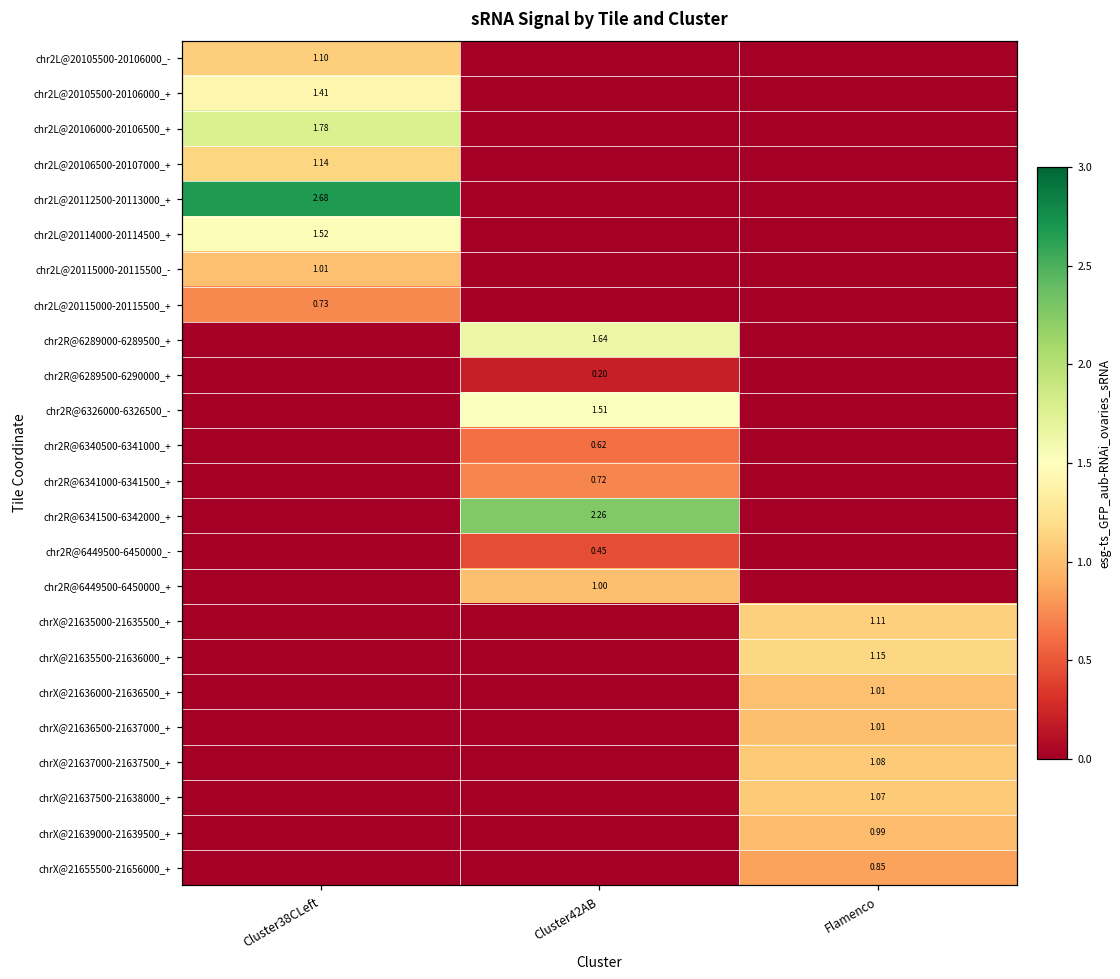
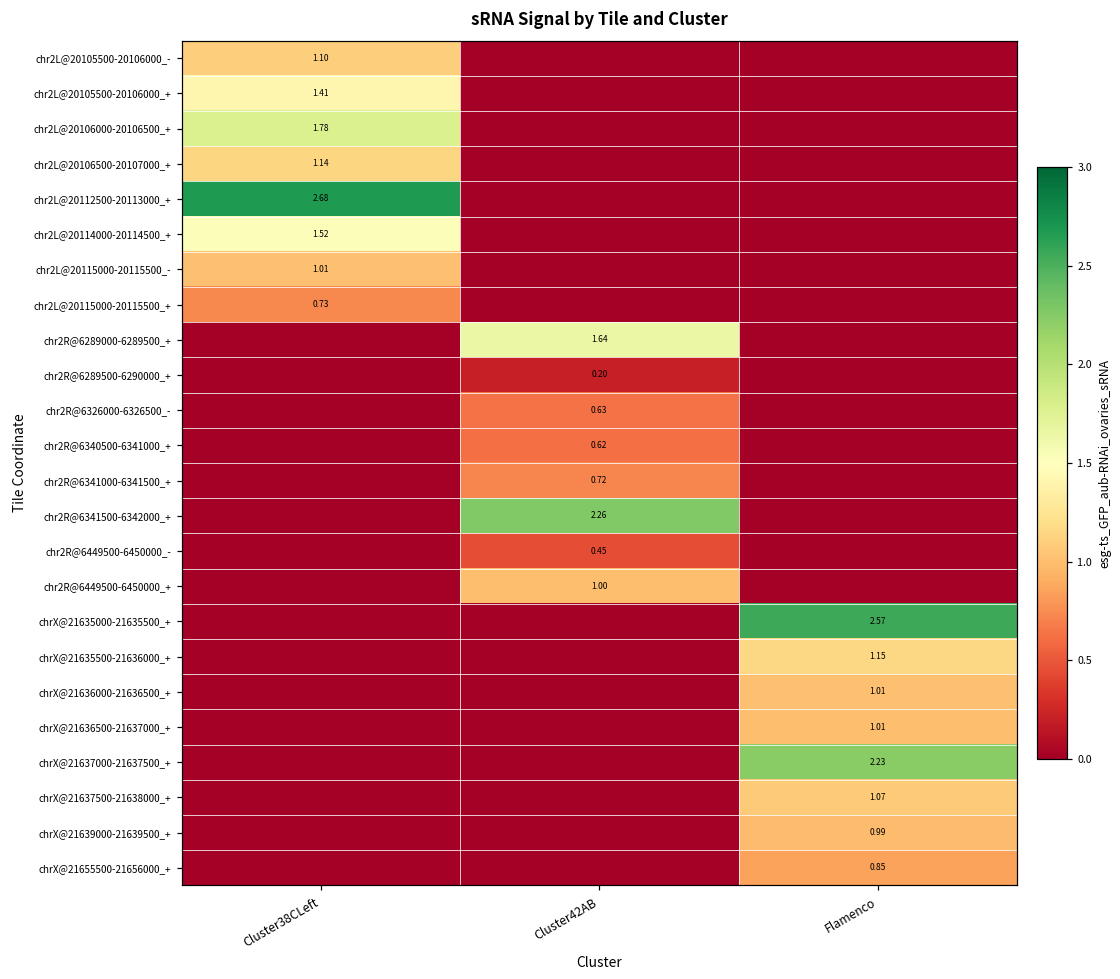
  {
    "chr2L@20105500-20106000_-": {
      "Cluster38CLeft": 1.10
    },
    "chr2L@20105500-20106000_+": {
      "Cluster38CLeft": 1.41
    },
    "chr2L@20106000-20106500_+": {
      "Cluster38CLeft": 1.78
    },
    "chr2L@20106500-20107000_+": {
      "Cluster38CLeft": 1.14
    },
    "chr2L@20112500-20113000_+": {
      "Cluster38CLeft": 2.68
    },
    "chr2L@20114000-20114500_+": {
      "Cluster38CLeft": 1.52
    },
    "chr2L@20115000-20115500_-": {
      "Cluster38CLeft": 1.01
    },
    "chr2L@20115000-20115500_+": {
      "Cluster38CLeft": 0.73
    },
    "chr2R@6289000-6289500_+": {
      "Cluster42AB": 1.64
    },
    "chr2R@6289500-6290000_+": {
      "Cluster42AB": 0.20
    },
    "chr2R@6326000-6326500_-": {
-     "Cluster42AB": 1.51
+     "Cluster42AB": 0.63
    },
    "chr2R@6340500-6341000_+": {
      "Cluster42AB": 0.62
    },
    "chr2R@6341000-6341500_+": {
      "Cluster42AB": 0.72
    },
    "chr2R@6341500-6342000_+": {
      "Cluster42AB": 2.26
    },
    "chr2R@6449500-6450000_-": {
      "Cluster42AB": 0.45
    },
    "chr2R@6449500-6450000_+": {
      "Cluster42AB": 1.00
    },
    "chrX@21635000-21635500_+": {
-     "Flamenco": 1.11
+     "Flamenco": 2.57
    },
    "chrX@21635500-21636000_+": {
      "Flamenco": 1.15
    },
    "chrX@21636000-21636500_+": {
      "Flamenco": 1.01
    },
    "chrX@21636500-21637000_+": {
      "Flamenco": 1.01
    },
    "chrX@21637000-21637500_+": {
-     "Flamenco": 1.08
+     "Flamenco": 2.23
    },
    "chrX@21637500-21638000_+": {
      "Flamenco": 1.07
    },
    "chrX@21639000-21639500_+": {
      "Flamenco": 0.99
    },
    "chrX@21655500-21656000_+": {
      "Flamenco": 0.85
    }
  }
